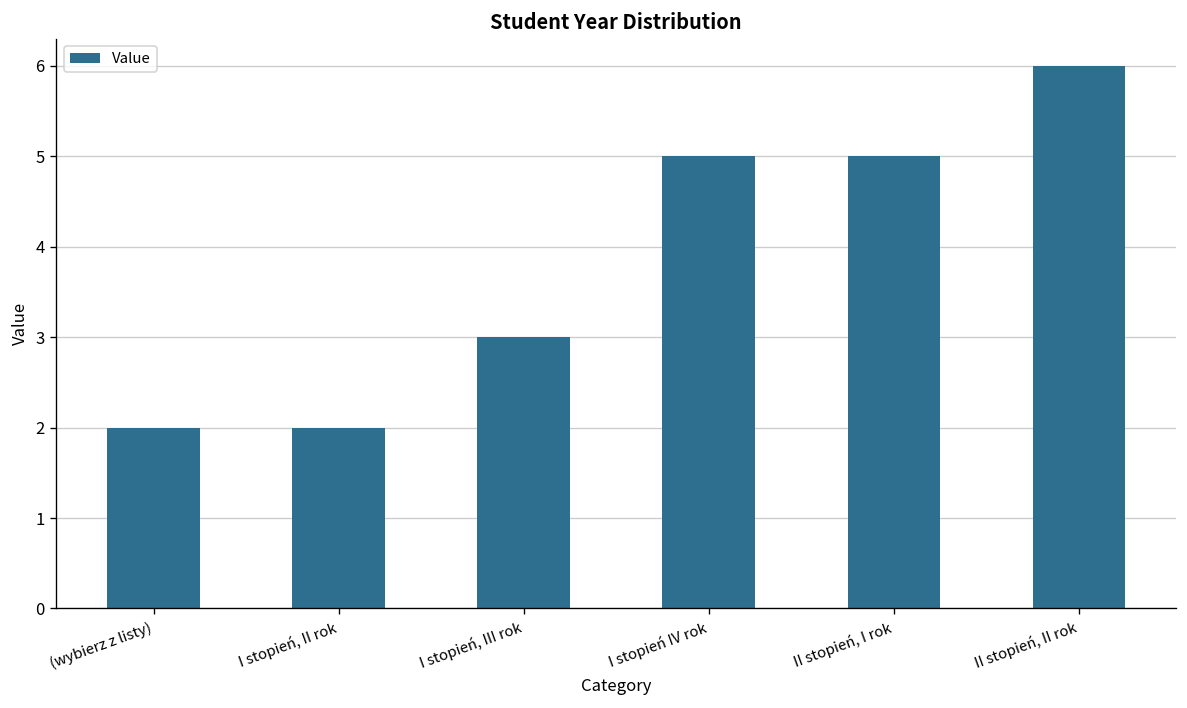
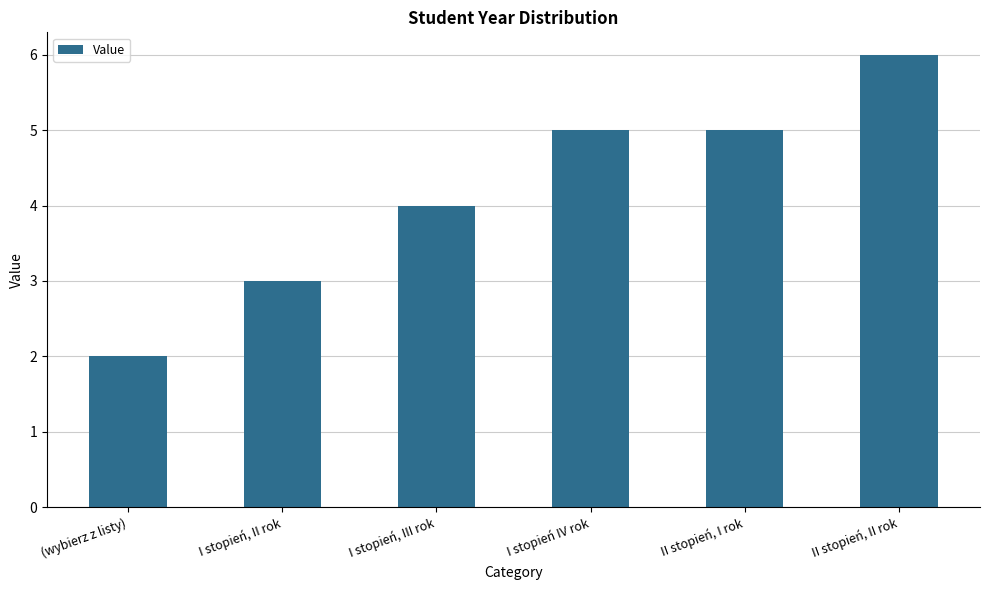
  {
    "(wybierz z listy)": 2,
-   "I stopień, II rok": 2,
-   "I stopień, III rok": 3,
+   "I stopień, II rok": 3,
+   "I stopień, III rok": 4,
    "I stopień IV rok": 5,
    "II stopień, I rok": 5,
    "II stopień, II rok": 6
  }
